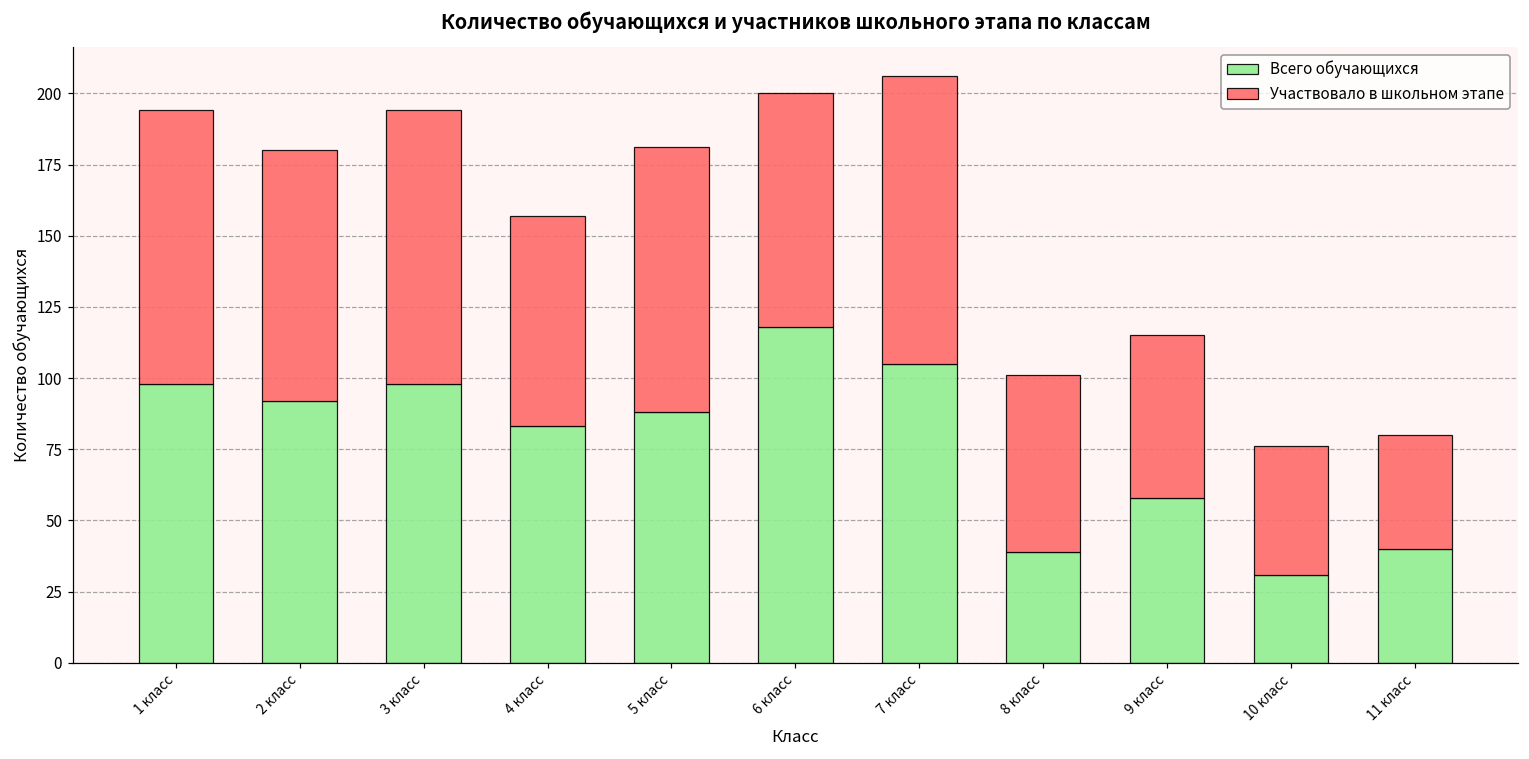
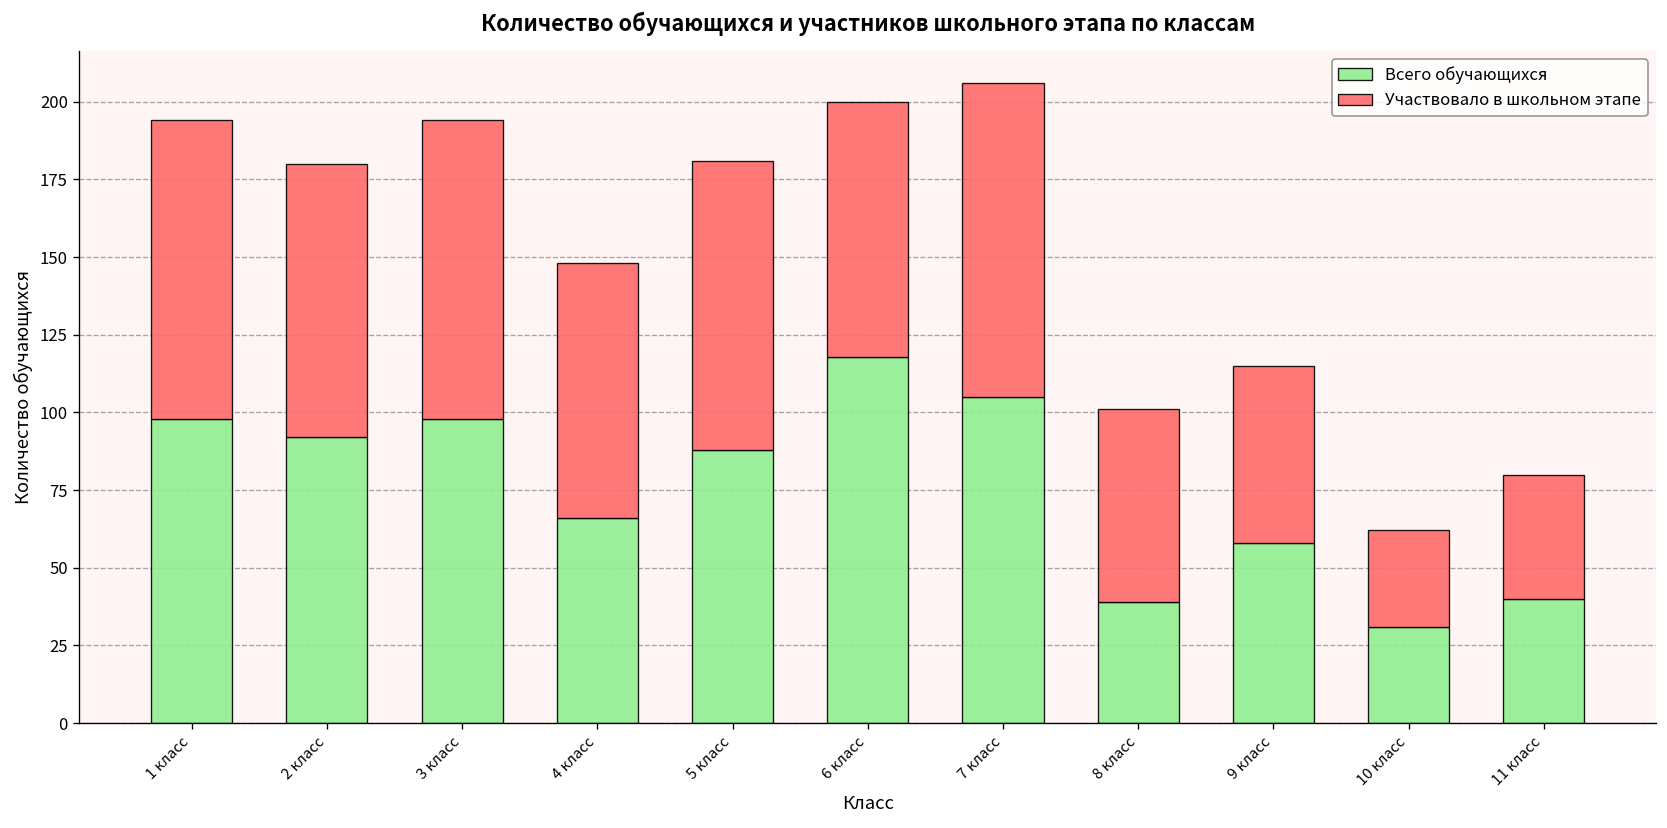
  {
    "Всего обучающихся": {
      "1 класс": 98,
      "2 класс": 92,
      "3 класс": 98,
-     "4 класс": 83,
+     "4 класс": 66,
      "5 класс": 88,
      "6 класс": 118,
      "7 класс": 105,
      "8 класс": 39,
      "9 класс": 58,
      "10 класс": 31,
      "11 класс": 40
    },
    "Участвовало в школьном этапе": {
      "1 класс": 96,
      "2 класс": 88,
      "3 класс": 96,
-     "4 класс": 74,
+     "4 класс": 82,
      "5 класс": 93,
      "6 класс": 82,
      "7 класс": 101,
      "8 класс": 62,
      "9 класс": 57,
-     "10 класс": 45,
+     "10 класс": 31,
      "11 класс": 40
    }
  }
